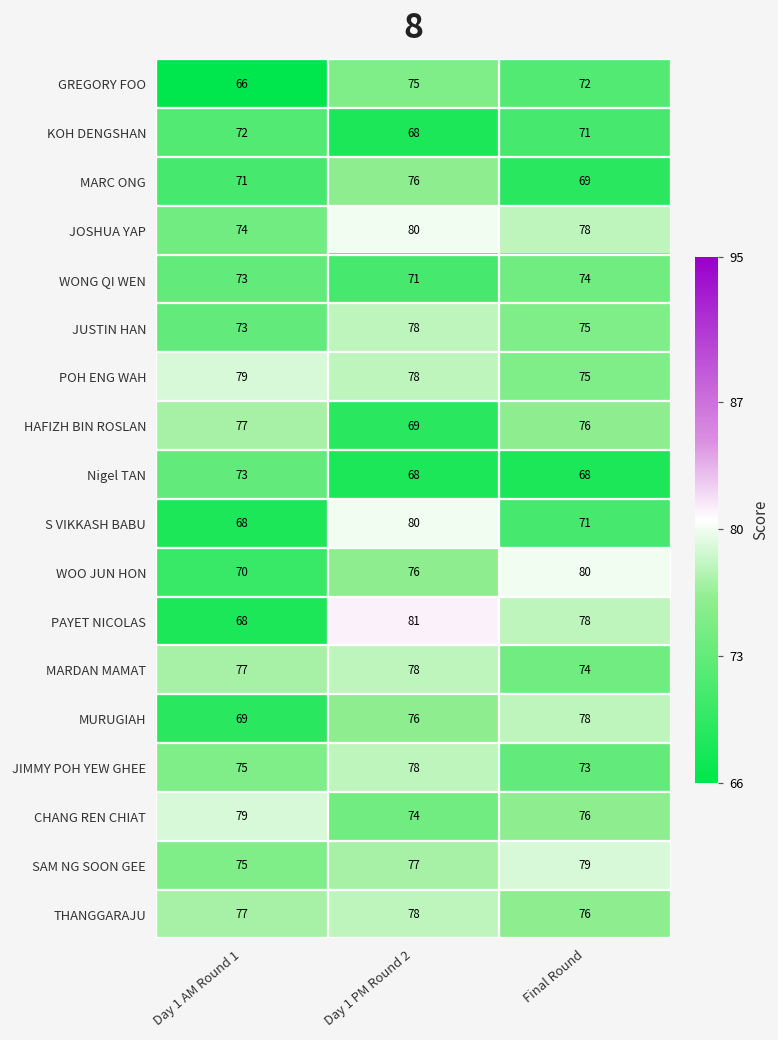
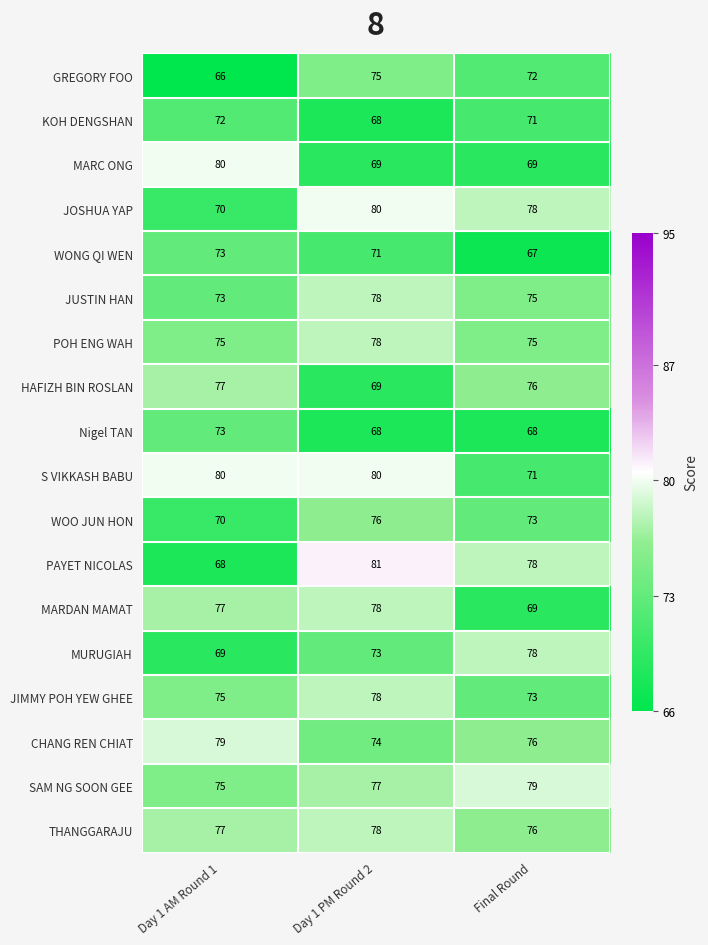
  {
    "GREGORY FOO": {
      "Day 1 AM Round 1": 66,
      "Day 1 PM Round 2": 75,
      "Final Round": 72
    },
    "KOH DENGSHAN": {
      "Day 1 AM Round 1": 72,
      "Day 1 PM Round 2": 68,
      "Final Round": 71
    },
    "MARC ONG": {
-     "Day 1 AM Round 1": 71,
-     "Day 1 PM Round 2": 76,
+     "Day 1 AM Round 1": 80,
+     "Day 1 PM Round 2": 69,
      "Final Round": 69
    },
    "JOSHUA YAP": {
-     "Day 1 AM Round 1": 74,
+     "Day 1 AM Round 1": 70,
      "Day 1 PM Round 2": 80,
      "Final Round": 78
    },
    "WONG QI WEN": {
      "Day 1 AM Round 1": 73,
      "Day 1 PM Round 2": 71,
-     "Final Round": 74
+     "Final Round": 67
    },
    "JUSTIN HAN": {
      "Day 1 AM Round 1": 73,
      "Day 1 PM Round 2": 78,
      "Final Round": 75
    },
    "POH ENG WAH": {
-     "Day 1 AM Round 1": 79,
+     "Day 1 AM Round 1": 75,
      "Day 1 PM Round 2": 78,
      "Final Round": 75
    },
    "HAFIZH BIN ROSLAN": {
      "Day 1 AM Round 1": 77,
      "Day 1 PM Round 2": 69,
      "Final Round": 76
    },
    "Nigel TAN": {
      "Day 1 AM Round 1": 73,
      "Day 1 PM Round 2": 68,
      "Final Round": 68
    },
    "S VIKKASH BABU": {
-     "Day 1 AM Round 1": 68,
+     "Day 1 AM Round 1": 80,
      "Day 1 PM Round 2": 80,
      "Final Round": 71
    },
    "WOO JUN HON": {
      "Day 1 AM Round 1": 70,
      "Day 1 PM Round 2": 76,
-     "Final Round": 80
+     "Final Round": 73
    },
    "PAYET NICOLAS": {
      "Day 1 AM Round 1": 68,
      "Day 1 PM Round 2": 81,
      "Final Round": 78
    },
    "MARDAN MAMAT": {
      "Day 1 AM Round 1": 77,
      "Day 1 PM Round 2": 78,
-     "Final Round": 74
+     "Final Round": 69
    },
    "MURUGIAH": {
      "Day 1 AM Round 1": 69,
-     "Day 1 PM Round 2": 76,
+     "Day 1 PM Round 2": 73,
      "Final Round": 78
    },
    "JIMMY POH YEW GHEE": {
      "Day 1 AM Round 1": 75,
      "Day 1 PM Round 2": 78,
      "Final Round": 73
    },
    "CHANG REN CHIAT": {
      "Day 1 AM Round 1": 79,
      "Day 1 PM Round 2": 74,
      "Final Round": 76
    },
    "SAM NG SOON GEE": {
      "Day 1 AM Round 1": 75,
      "Day 1 PM Round 2": 77,
      "Final Round": 79
    },
    "THANGGARAJU": {
      "Day 1 AM Round 1": 77,
      "Day 1 PM Round 2": 78,
      "Final Round": 76
    }
  }
